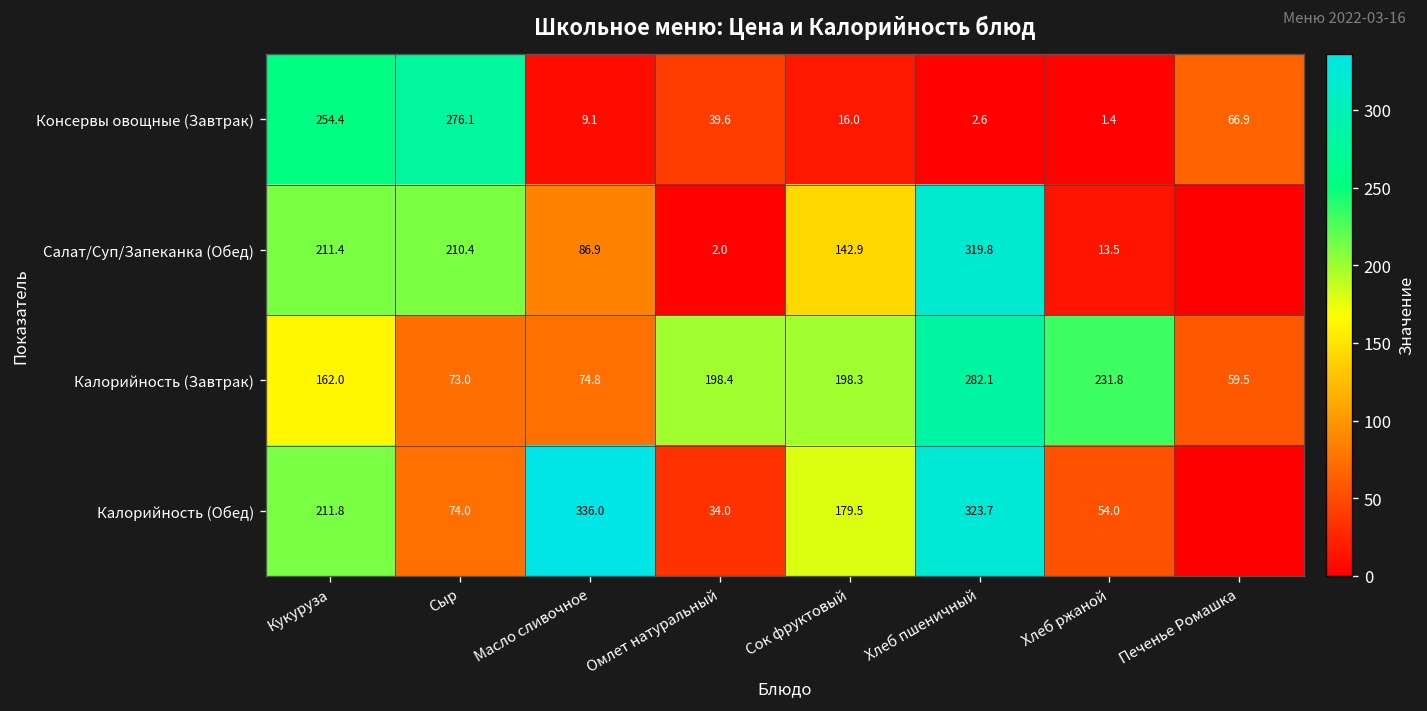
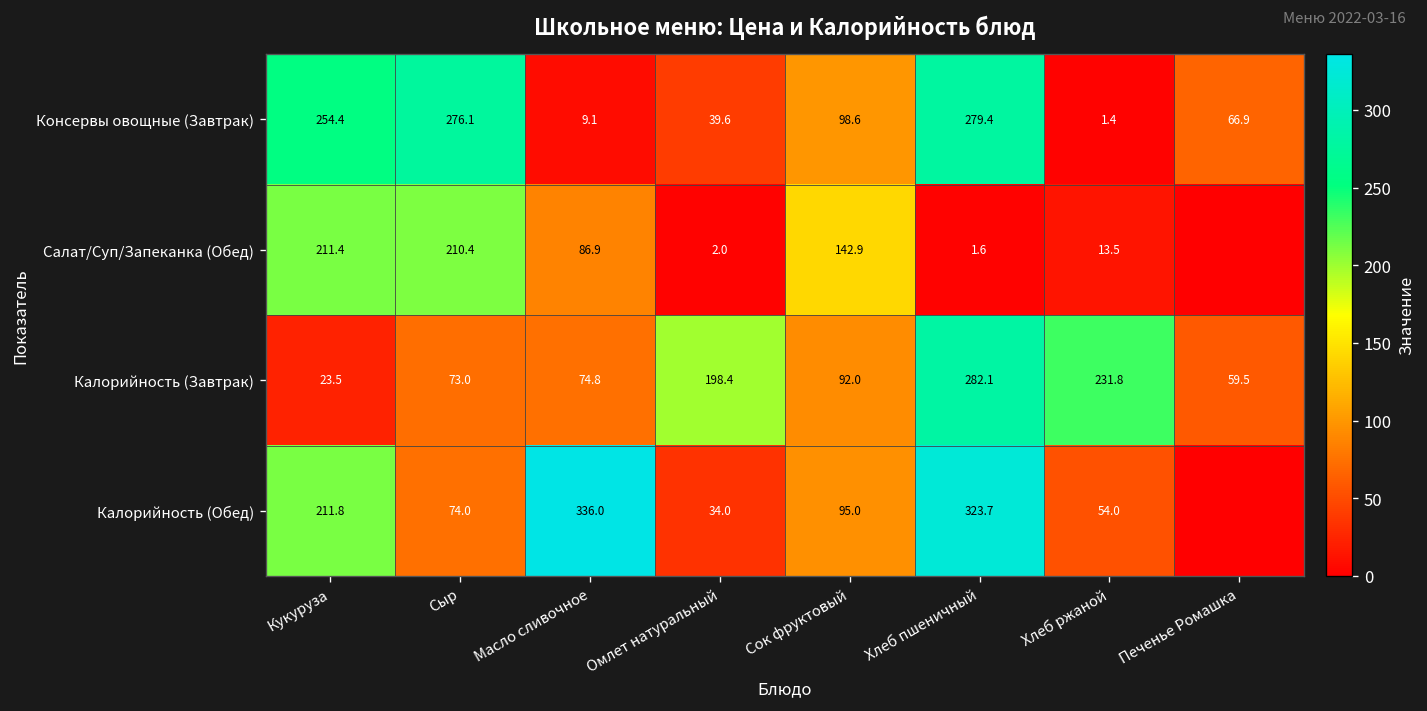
  {
    "Консервы овощные (Завтрак)": {
      "Кукуруза": 254.4,
      "Сыр": 276.1,
      "Масло сливочное": 9.1,
      "Омлет натуральный": 39.6,
-     "Сок фруктовый": 16.0,
-     "Хлеб пшеничный": 2.6,
+     "Сок фруктовый": 98.6,
+     "Хлеб пшеничный": 279.4,
      "Хлеб ржаной": 1.4,
      "Печенье Ромашка": 66.9
    },
    "Салат/Суп/Запеканка (Обед)": {
      "Кукуруза": 211.4,
      "Сыр": 210.4,
      "Масло сливочное": 86.9,
      "Омлет натуральный": 2.0,
      "Сок фруктовый": 142.9,
-     "Хлеб пшеничный": 319.8,
+     "Хлеб пшеничный": 1.6,
      "Хлеб ржаной": 13.5
    },
    "Калорийность (Завтрак)": {
-     "Кукуруза": 162.0,
+     "Кукуруза": 23.5,
      "Сыр": 73.0,
      "Масло сливочное": 74.8,
      "Омлет натуральный": 198.4,
-     "Сок фруктовый": 198.3,
+     "Сок фруктовый": 92.0,
      "Хлеб пшеничный": 282.1,
      "Хлеб ржаной": 231.8,
      "Печенье Ромашка": 59.5
    },
    "Калорийность (Обед)": {
      "Кукуруза": 211.8,
      "Сыр": 74.0,
      "Масло сливочное": 336.0,
      "Омлет натуральный": 34.0,
-     "Сок фруктовый": 179.5,
+     "Сок фруктовый": 95.0,
      "Хлеб пшеничный": 323.7,
      "Хлеб ржаной": 54.0
    }
  }
